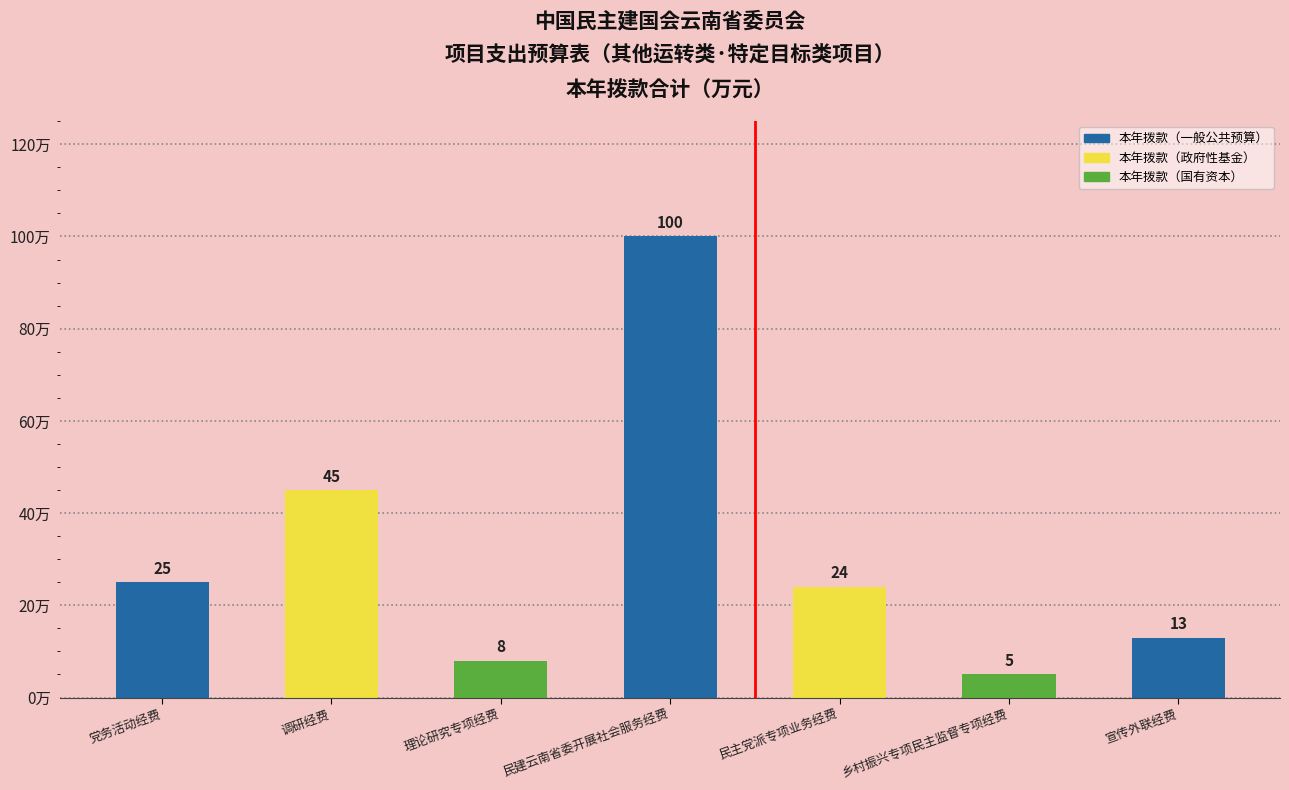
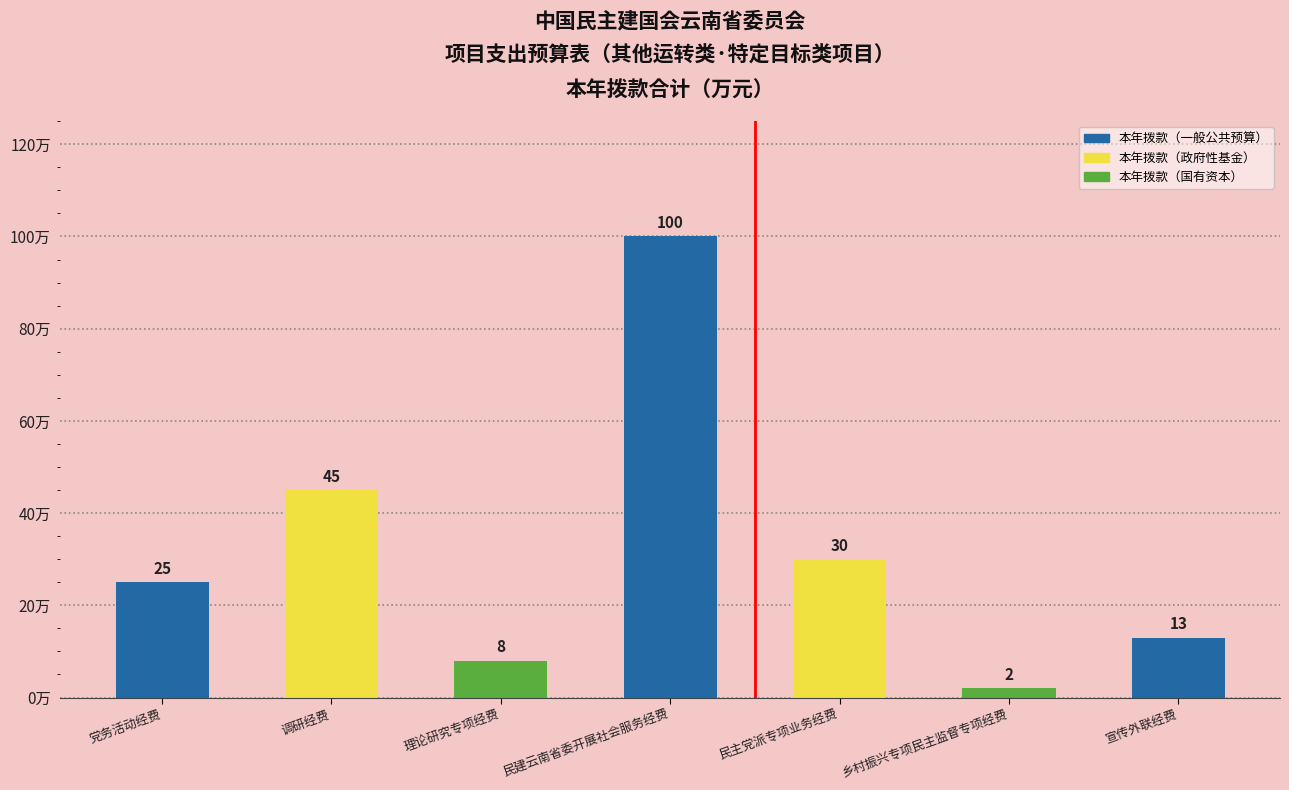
  {
    "党务活动经费": 25,
    "调研经费": 45,
    "理论研究专项经费": 8,
    "民建云南省委开展社会服务经费": 100,
-   "民主党派专项业务经费": 24,
-   "乡村振兴专项民主监督专项经费": 5,
+   "民主党派专项业务经费": 30,
+   "乡村振兴专项民主监督专项经费": 2,
    "宣传外联经费": 13
  }
